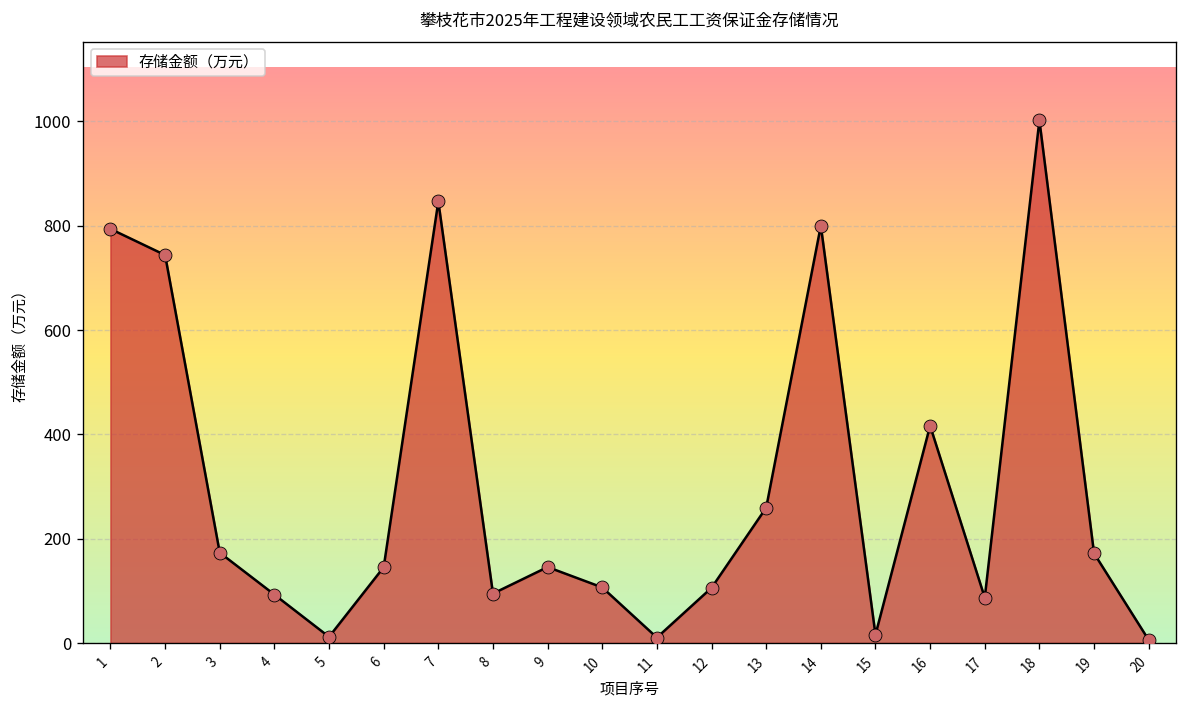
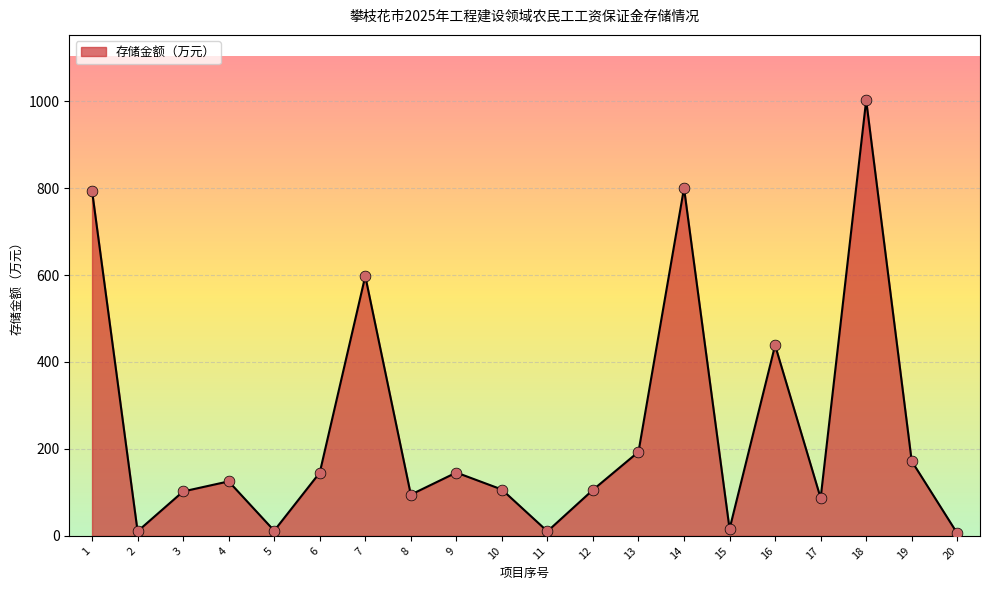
  {
    "1": 790,
-   "2": 740,
-   "3": 170,
-   "4": 90,
+   "2": 10,
+   "3": 100,
+   "4": 130,
    "5": 10,
    "6": 150,
-   "7": 850,
+   "7": 600,
    "8": 90,
    "9": 150,
    "10": 110,
    "11": 10,
    "12": 110,
-   "13": 260,
+   "13": 190,
    "14": 800,
    "15": 20,
-   "16": 420,
+   "16": 440,
    "17": 90,
    "18": 1000,
    "19": 170,
    "20": 10
  }
